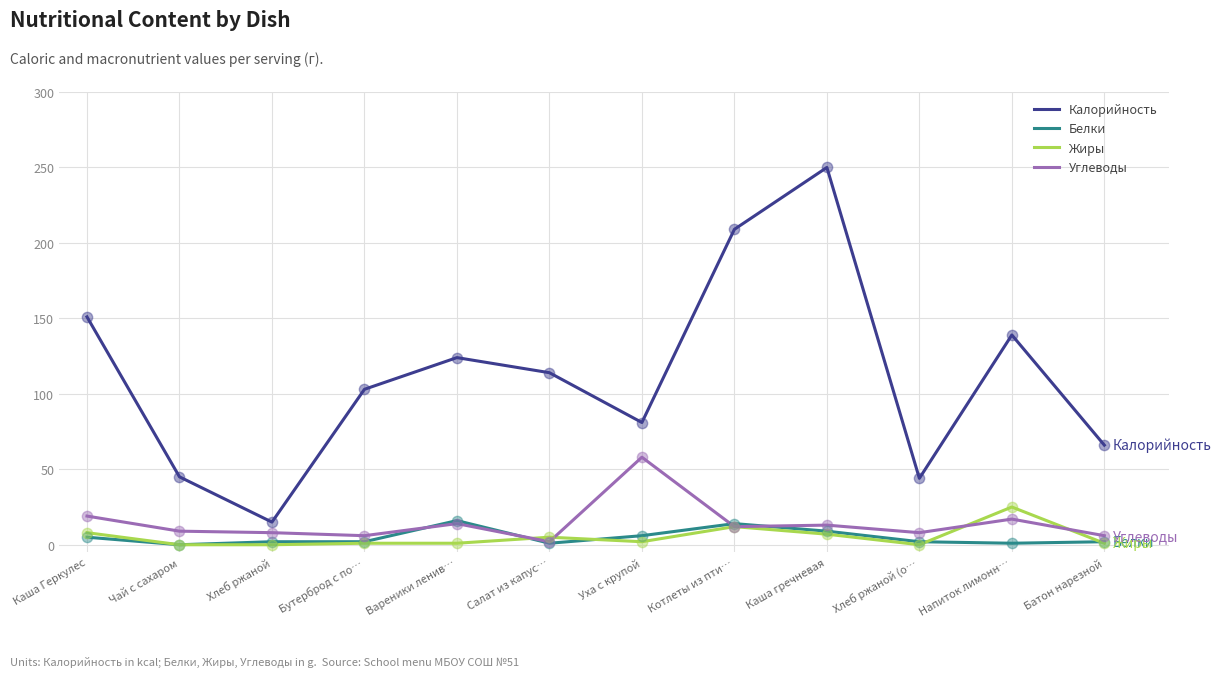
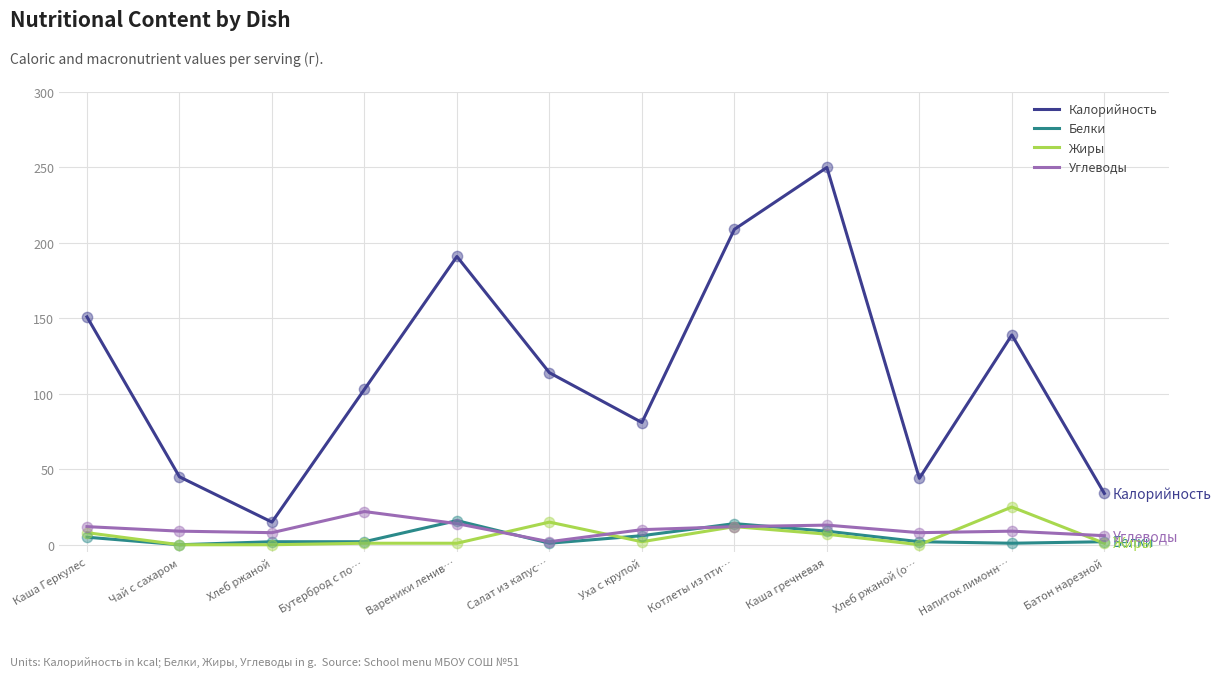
  {
    "Калорийность": {
      "Каша Геркулес": 151,
      "Чай с сахаром": 45,
      "Хлеб ржаной": 15,
      "Бутерброд с по…": 103,
-     "Вареники ленив…": 124,
+     "Вареники ленив…": 191,
      "Салат из капус…": 114,
      "Уха с крупой": 81,
      "Котлеты из пти…": 209,
      "Каша гречневая": 250,
      "Хлеб ржаной (о…": 44,
      "Напиток лимонн…": 139,
-     "Батон нарезной": 66
+     "Батон нарезной": 34
    },
    "Белки": {
      "Каша Геркулес": 5,
      "Хлеб ржаной": 2,
      "Вареники ленив…": 16,
      "Уха с крупой": 6,
      "Котлеты из пти…": 14,
      "Каша гречневая": 9,
      "Хлеб ржаной (о…": 2,
      "Напиток лимонн…": 1
    },
    "Жиры": {
      "Каша Геркулес": 8,
      "Хлеб ржаной": 0,
      "Вареники ленив…": 1,
-     "Салат из капус…": 5,
+     "Салат из капус…": 15,
      "Уха с крупой": 2,
      "Каша гречневая": 7,
      "Хлеб ржаной (о…": 0,
      "Напиток лимонн…": 25
    },
    "Углеводы": {
-     "Каша Геркулес": 19,
+     "Каша Геркулес": 12,
      "Чай с сахаром": 9,
      "Хлеб ржаной": 8,
-     "Бутерброд с по…": 6,
+     "Бутерброд с по…": 22,
      "Вареники ленив…": 14,
-     "Уха с крупой": 58,
+     "Уха с крупой": 10,
      "Каша гречневая": 13,
      "Хлеб ржаной (о…": 8,
-     "Напиток лимонн…": 17,
+     "Напиток лимонн…": 9,
      "Батон нарезной": 6
    }
  }
